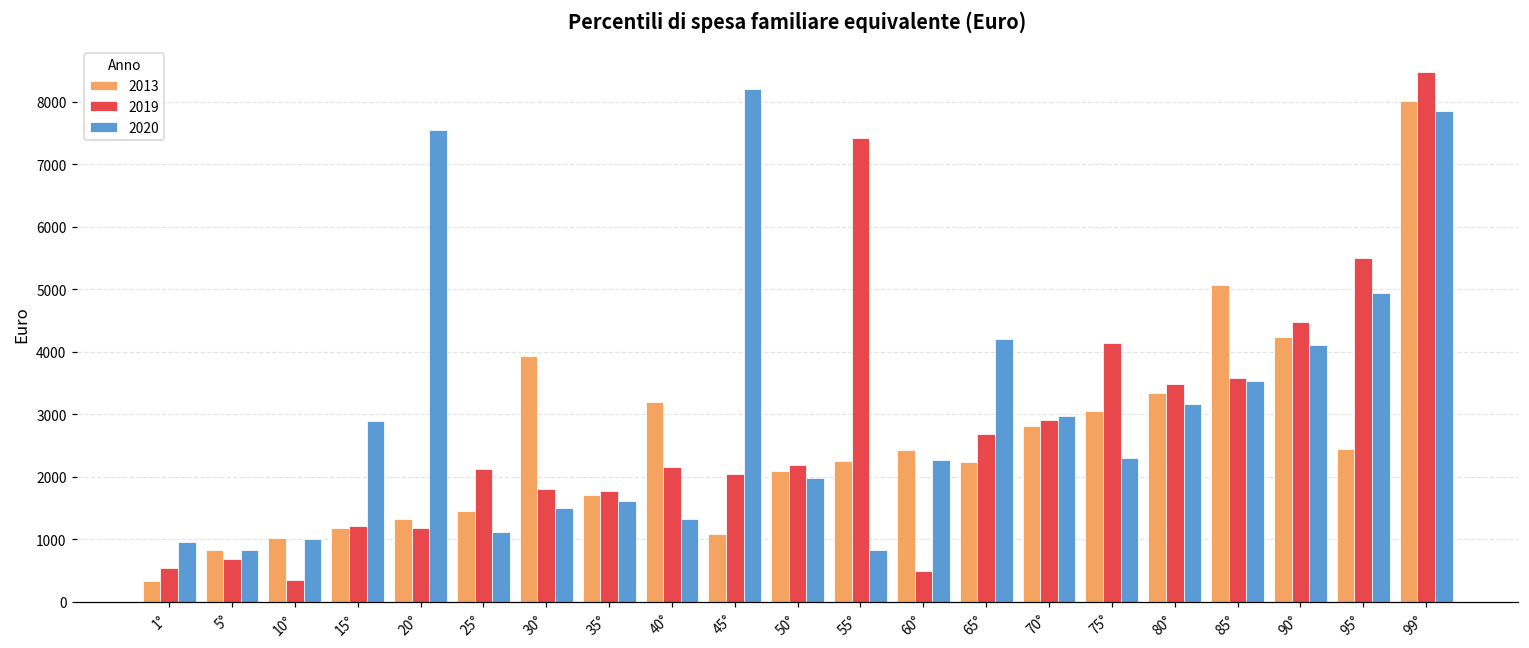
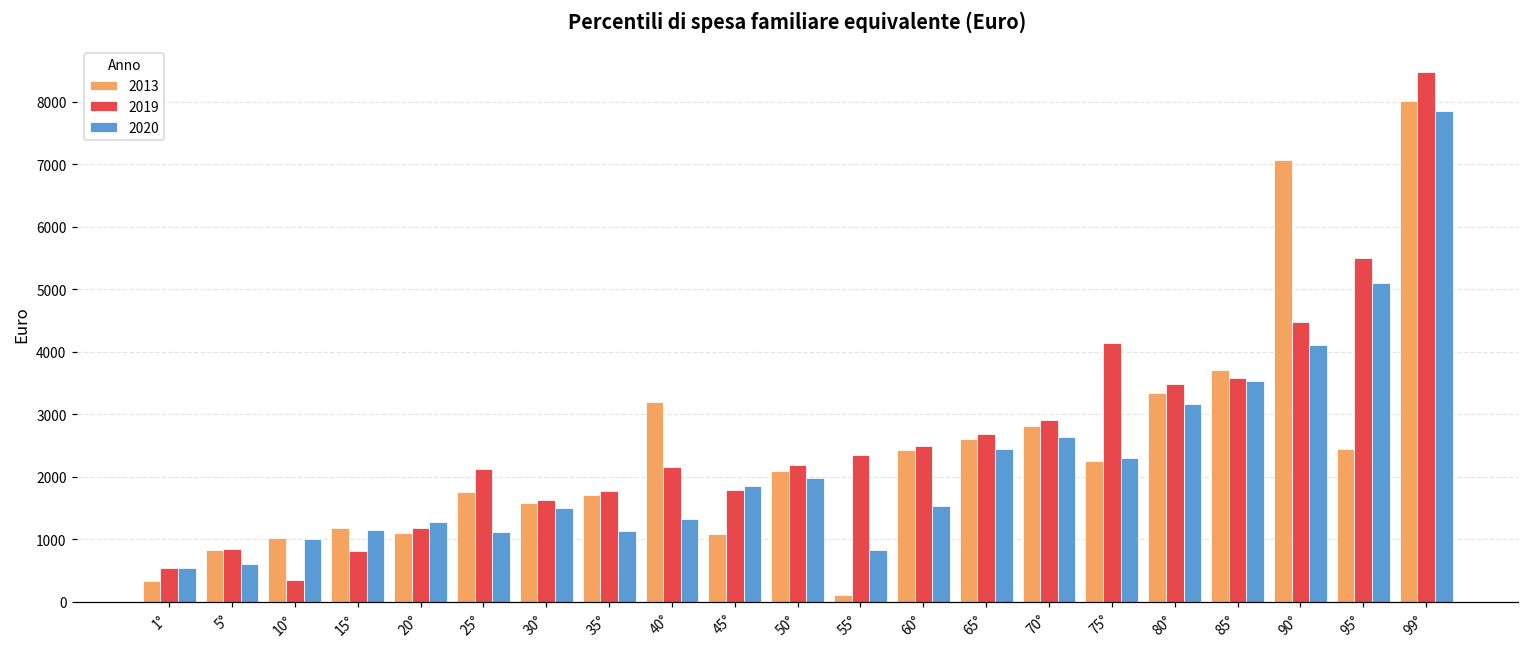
  {
    "2013": {
      "1°": 300,
      "5°": 800,
      "10°": 1000,
      "15°": 1200,
-     "20°": 1300,
-     "25°": 1400,
-     "30°": 3900,
+     "20°": 1100,
+     "25°": 1800,
+     "30°": 1600,
      "35°": 1700,
      "40°": 3200,
      "45°": 1100,
      "50°": 2100,
-     "55°": 2300,
+     "55°": 100,
      "60°": 2400,
-     "65°": 2200,
+     "65°": 2600,
      "70°": 2800,
-     "75°": 3100,
+     "75°": 2300,
      "80°": 3300,
-     "85°": 5100,
-     "90°": 4200,
+     "85°": 3700,
+     "90°": 7100,
      "95°": 2400,
      "99°": 8000
    },
    "2019": {
      "1°": 500,
-     "5°": 700,
+     "5°": 800,
      "10°": 400,
-     "15°": 1200,
+     "15°": 800,
      "20°": 1200,
      "25°": 2100,
-     "30°": 1800,
+     "30°": 1600,
      "35°": 1800,
      "40°": 2200,
-     "45°": 2000,
+     "45°": 1800,
      "50°": 2200,
-     "55°": 7400,
-     "60°": 500,
+     "55°": 2300,
+     "60°": 2500,
      "65°": 2700,
      "70°": 2900,
      "75°": 4100,
      "80°": 3500,
      "85°": 3600,
      "90°": 4500,
      "95°": 5500,
      "99°": 8500
    },
    "2020": {
-     "1°": 1000,
-     "5°": 800,
+     "1°": 500,
+     "5°": 600,
      "10°": 1000,
-     "15°": 2900,
-     "20°": 7500,
+     "15°": 1100,
+     "20°": 1300,
      "25°": 1100,
      "30°": 1500,
-     "35°": 1600,
+     "35°": 1100,
      "40°": 1300,
-     "45°": 8200,
+     "45°": 1800,
      "50°": 2000,
      "55°": 800,
-     "60°": 2300,
-     "65°": 4200,
-     "70°": 3000,
+     "60°": 1500,
+     "65°": 2400,
+     "70°": 2600,
      "75°": 2300,
      "80°": 3200,
      "85°": 3500,
      "90°": 4100,
-     "95°": 4900,
+     "95°": 5100,
      "99°": 7800
    }
  }
